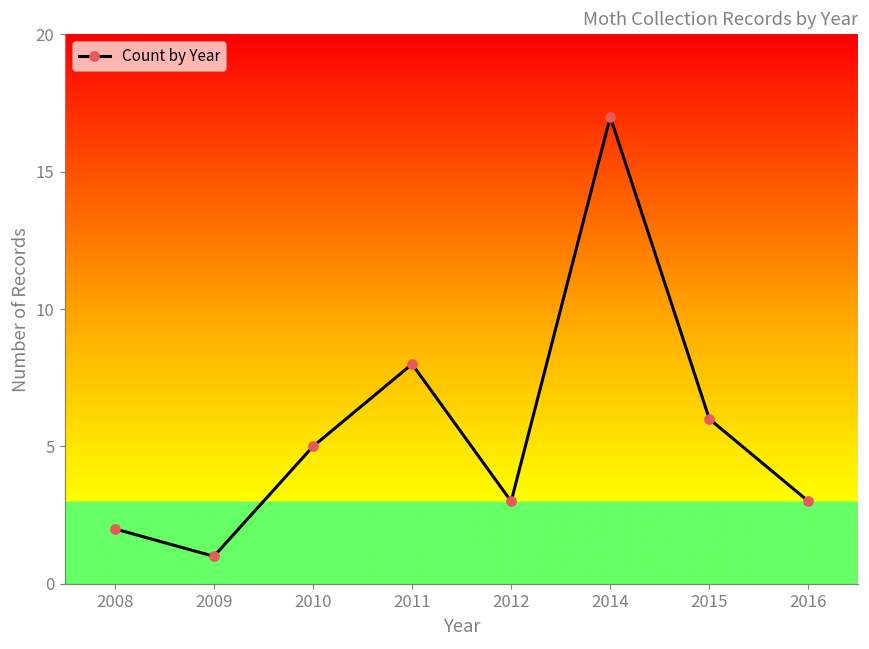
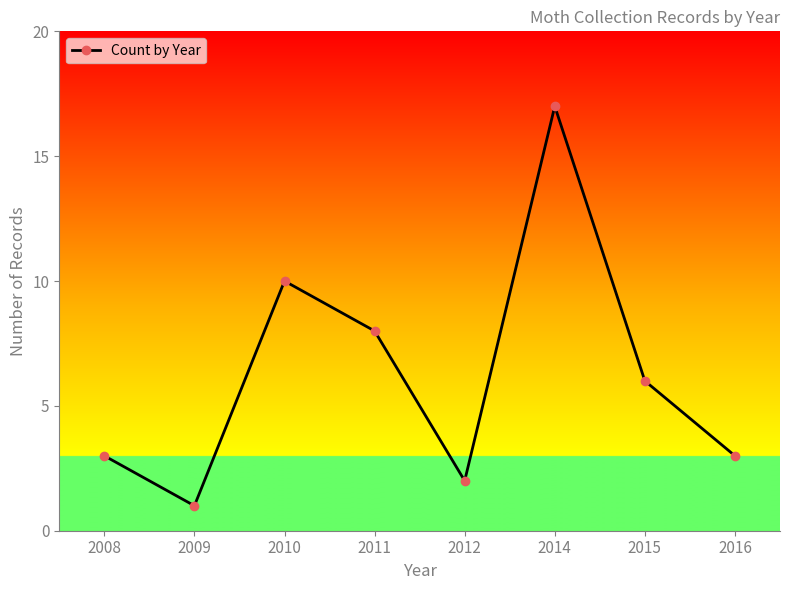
  {
-   "2008": 2,
+   "2008": 3,
    "2009": 1,
-   "2010": 5,
+   "2010": 10,
    "2011": 8,
-   "2012": 3,
+   "2012": 2,
    "2014": 17,
    "2015": 6,
    "2016": 3
  }
